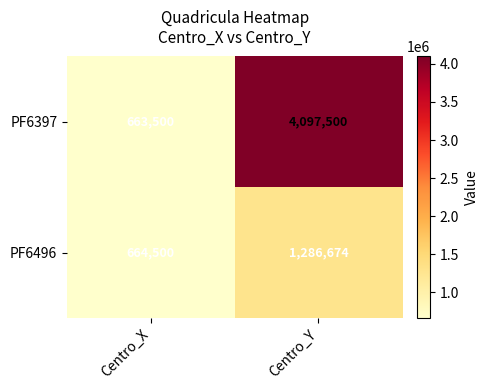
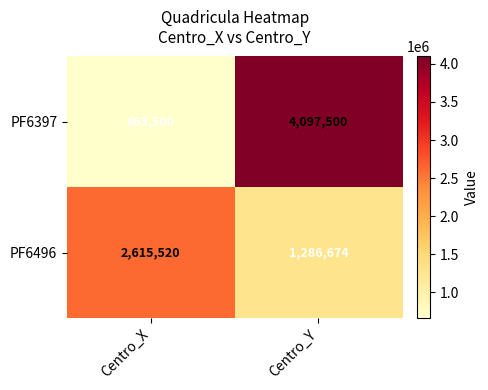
  {
    "PF6397": {
      "Centro_X": "663,500",
      "Centro_Y": "4,097,500"
    },
    "PF6496": {
-     "Centro_X": "664,500",
+     "Centro_X": "2,615,520",
      "Centro_Y": "1,286,674"
    }
  }
